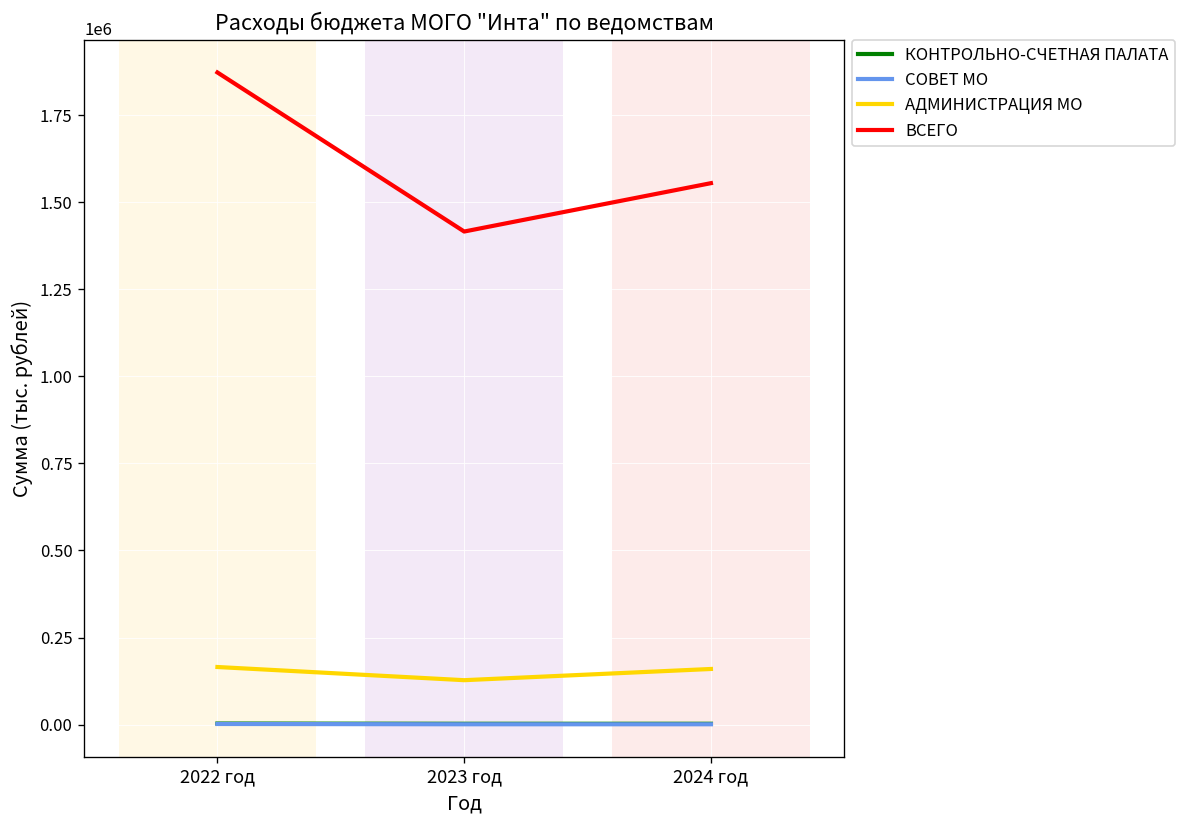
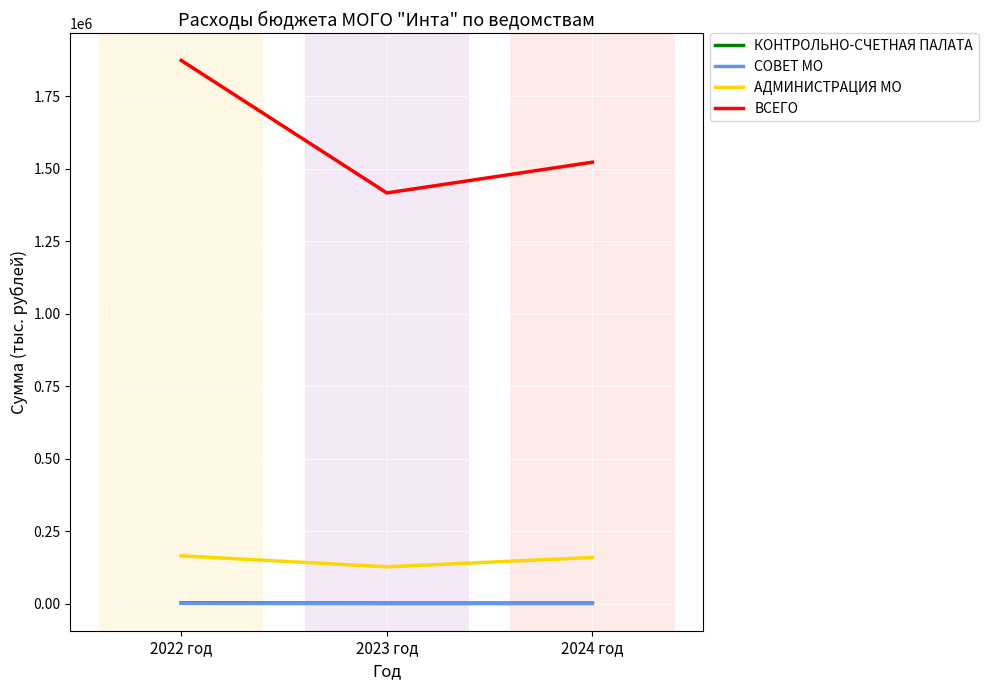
  {
    "АДМИНИСТРАЦИЯ МО": {
      "2022 год": 170000,
      "2023 год": 130000,
      "2024 год": 160000
    },
    "ВСЕГО": {
      "2022 год": 1870000,
      "2023 год": 1420000,
-     "2024 год": 1550000
+     "2024 год": 1520000
    }
  }
